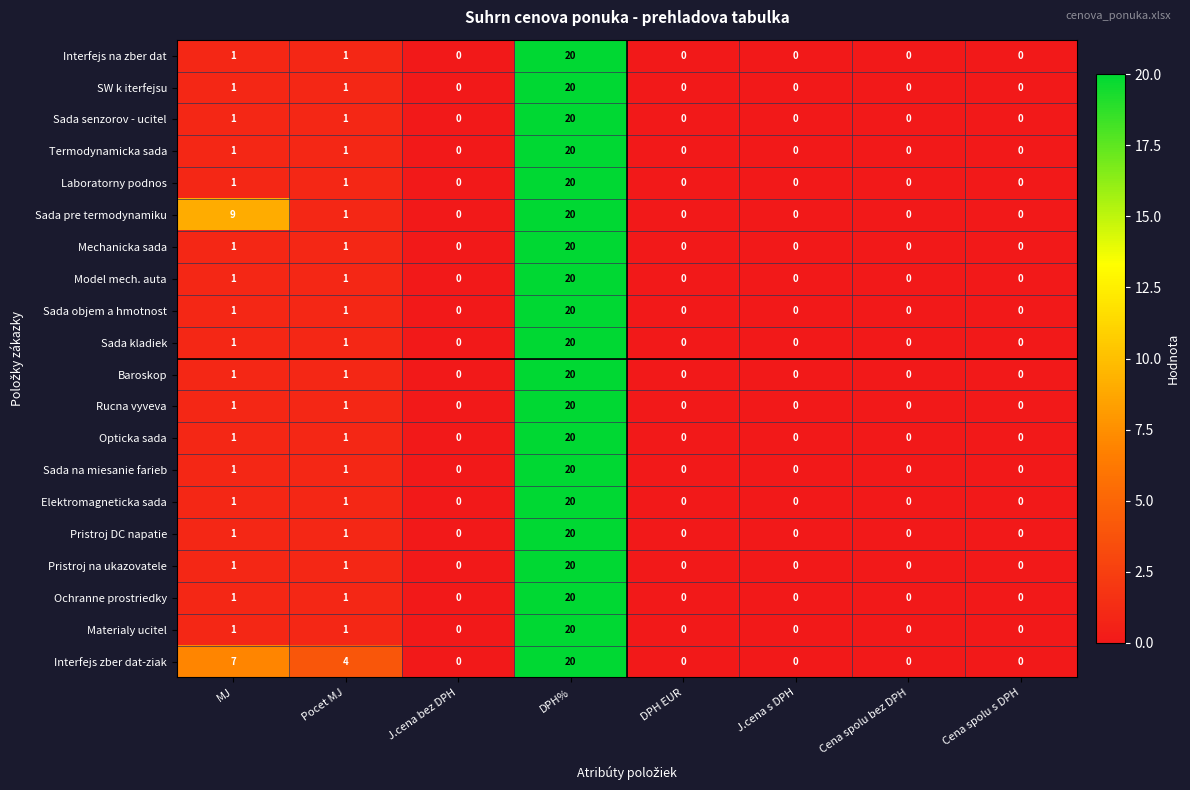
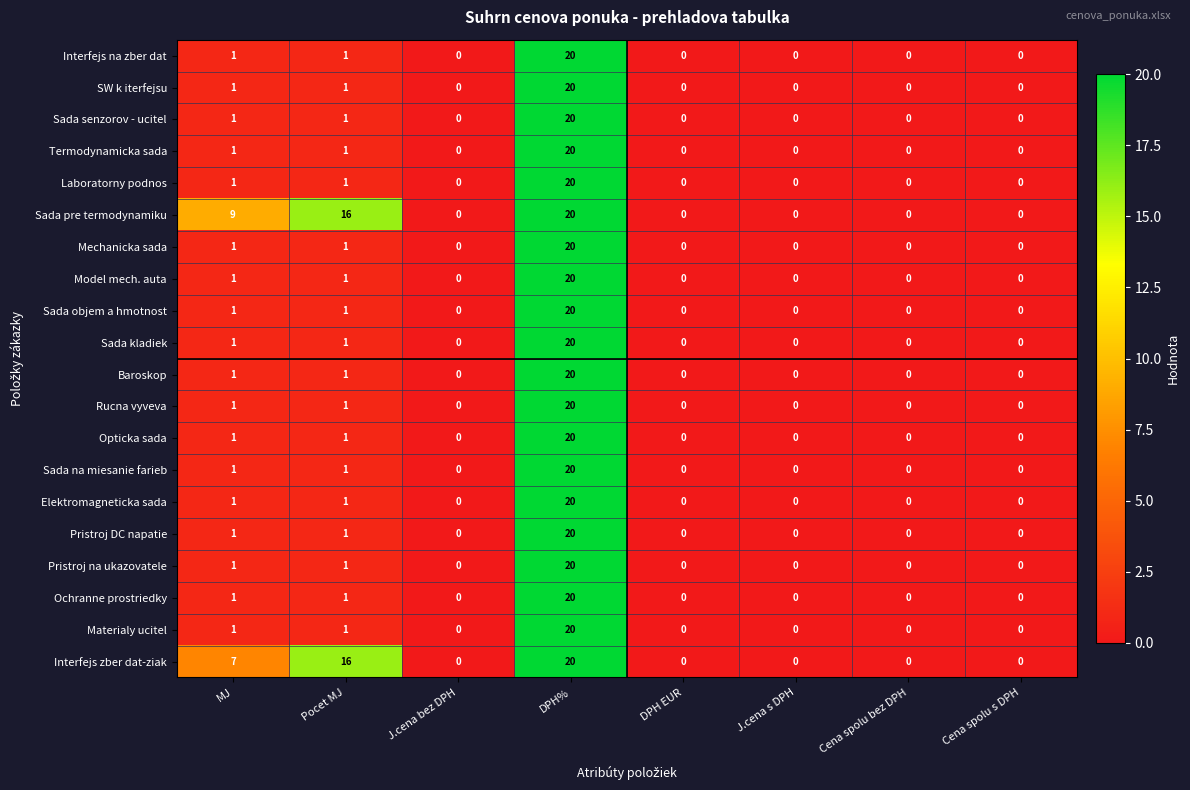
  {
    "Interfejs na zber dat": {
      "MJ": 1,
      "Pocet MJ": 1,
      "J.cena bez DPH": 0,
      "DPH%": 20,
      "DPH EUR": 0,
      "J.cena s DPH": 0,
      "Cena spolu bez DPH": 0,
      "Cena spolu s DPH": 0
    },
    "SW k iterfejsu": {
      "MJ": 1,
      "Pocet MJ": 1,
      "J.cena bez DPH": 0,
      "DPH%": 20,
      "DPH EUR": 0,
      "J.cena s DPH": 0,
      "Cena spolu bez DPH": 0,
      "Cena spolu s DPH": 0
    },
    "Sada senzorov - ucitel": {
      "MJ": 1,
      "Pocet MJ": 1,
      "J.cena bez DPH": 0,
      "DPH%": 20,
      "DPH EUR": 0,
      "J.cena s DPH": 0,
      "Cena spolu bez DPH": 0,
      "Cena spolu s DPH": 0
    },
    "Termodynamicka sada": {
      "MJ": 1,
      "Pocet MJ": 1,
      "J.cena bez DPH": 0,
      "DPH%": 20,
      "DPH EUR": 0,
      "J.cena s DPH": 0,
      "Cena spolu bez DPH": 0,
      "Cena spolu s DPH": 0
    },
    "Laboratorny podnos": {
      "MJ": 1,
      "Pocet MJ": 1,
      "J.cena bez DPH": 0,
      "DPH%": 20,
      "DPH EUR": 0,
      "J.cena s DPH": 0,
      "Cena spolu bez DPH": 0,
      "Cena spolu s DPH": 0
    },
    "Sada pre termodynamiku": {
      "MJ": 9,
-     "Pocet MJ": 1,
+     "Pocet MJ": 16,
      "J.cena bez DPH": 0,
      "DPH%": 20,
      "DPH EUR": 0,
      "J.cena s DPH": 0,
      "Cena spolu bez DPH": 0,
      "Cena spolu s DPH": 0
    },
    "Mechanicka sada": {
      "MJ": 1,
      "Pocet MJ": 1,
      "J.cena bez DPH": 0,
      "DPH%": 20,
      "DPH EUR": 0,
      "J.cena s DPH": 0,
      "Cena spolu bez DPH": 0,
      "Cena spolu s DPH": 0
    },
    "Model mech. auta": {
      "MJ": 1,
      "Pocet MJ": 1,
      "J.cena bez DPH": 0,
      "DPH%": 20,
      "DPH EUR": 0,
      "J.cena s DPH": 0,
      "Cena spolu bez DPH": 0,
      "Cena spolu s DPH": 0
    },
    "Sada objem a hmotnost": {
      "MJ": 1,
      "Pocet MJ": 1,
      "J.cena bez DPH": 0,
      "DPH%": 20,
      "DPH EUR": 0,
      "J.cena s DPH": 0,
      "Cena spolu bez DPH": 0,
      "Cena spolu s DPH": 0
    },
    "Sada kladiek": {
      "MJ": 1,
      "Pocet MJ": 1,
      "J.cena bez DPH": 0,
      "DPH%": 20,
      "DPH EUR": 0,
      "J.cena s DPH": 0,
      "Cena spolu bez DPH": 0,
      "Cena spolu s DPH": 0
    },
    "Baroskop": {
      "MJ": 1,
      "Pocet MJ": 1,
      "J.cena bez DPH": 0,
      "DPH%": 20,
      "DPH EUR": 0,
      "J.cena s DPH": 0,
      "Cena spolu bez DPH": 0,
      "Cena spolu s DPH": 0
    },
    "Rucna vyveva": {
      "MJ": 1,
      "Pocet MJ": 1,
      "J.cena bez DPH": 0,
      "DPH%": 20,
      "DPH EUR": 0,
      "J.cena s DPH": 0,
      "Cena spolu bez DPH": 0,
      "Cena spolu s DPH": 0
    },
    "Opticka sada": {
      "MJ": 1,
      "Pocet MJ": 1,
      "J.cena bez DPH": 0,
      "DPH%": 20,
      "DPH EUR": 0,
      "J.cena s DPH": 0,
      "Cena spolu bez DPH": 0,
      "Cena spolu s DPH": 0
    },
    "Sada na miesanie farieb": {
      "MJ": 1,
      "Pocet MJ": 1,
      "J.cena bez DPH": 0,
      "DPH%": 20,
      "DPH EUR": 0,
      "J.cena s DPH": 0,
      "Cena spolu bez DPH": 0,
      "Cena spolu s DPH": 0
    },
    "Elektromagneticka sada": {
      "MJ": 1,
      "Pocet MJ": 1,
      "J.cena bez DPH": 0,
      "DPH%": 20,
      "DPH EUR": 0,
      "J.cena s DPH": 0,
      "Cena spolu bez DPH": 0,
      "Cena spolu s DPH": 0
    },
    "Pristroj DC napatie": {
      "MJ": 1,
      "Pocet MJ": 1,
      "J.cena bez DPH": 0,
      "DPH%": 20,
      "DPH EUR": 0,
      "J.cena s DPH": 0,
      "Cena spolu bez DPH": 0,
      "Cena spolu s DPH": 0
    },
    "Pristroj na ukazovatele": {
      "MJ": 1,
      "Pocet MJ": 1,
      "J.cena bez DPH": 0,
      "DPH%": 20,
      "DPH EUR": 0,
      "J.cena s DPH": 0,
      "Cena spolu bez DPH": 0,
      "Cena spolu s DPH": 0
    },
    "Ochranne prostriedky": {
      "MJ": 1,
      "Pocet MJ": 1,
      "J.cena bez DPH": 0,
      "DPH%": 20,
      "DPH EUR": 0,
      "J.cena s DPH": 0,
      "Cena spolu bez DPH": 0,
      "Cena spolu s DPH": 0
    },
    "Materialy ucitel": {
      "MJ": 1,
      "Pocet MJ": 1,
      "J.cena bez DPH": 0,
      "DPH%": 20,
      "DPH EUR": 0,
      "J.cena s DPH": 0,
      "Cena spolu bez DPH": 0,
      "Cena spolu s DPH": 0
    },
    "Interfejs zber dat-ziak": {
      "MJ": 7,
-     "Pocet MJ": 4,
+     "Pocet MJ": 16,
      "J.cena bez DPH": 0,
      "DPH%": 20,
      "DPH EUR": 0,
      "J.cena s DPH": 0,
      "Cena spolu bez DPH": 0,
      "Cena spolu s DPH": 0
    }
  }
